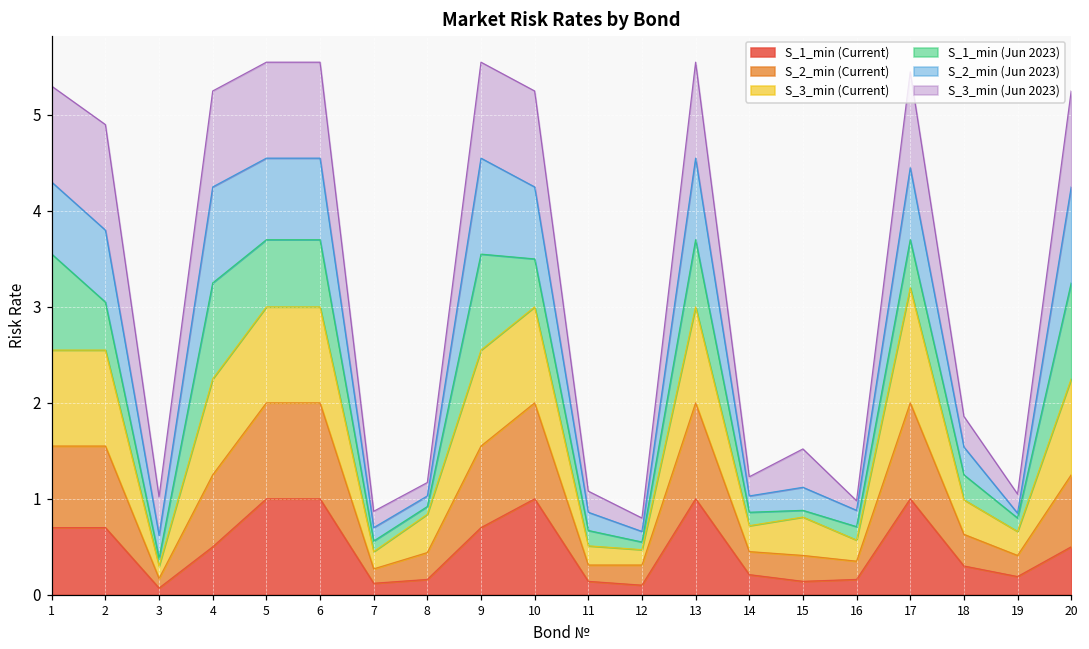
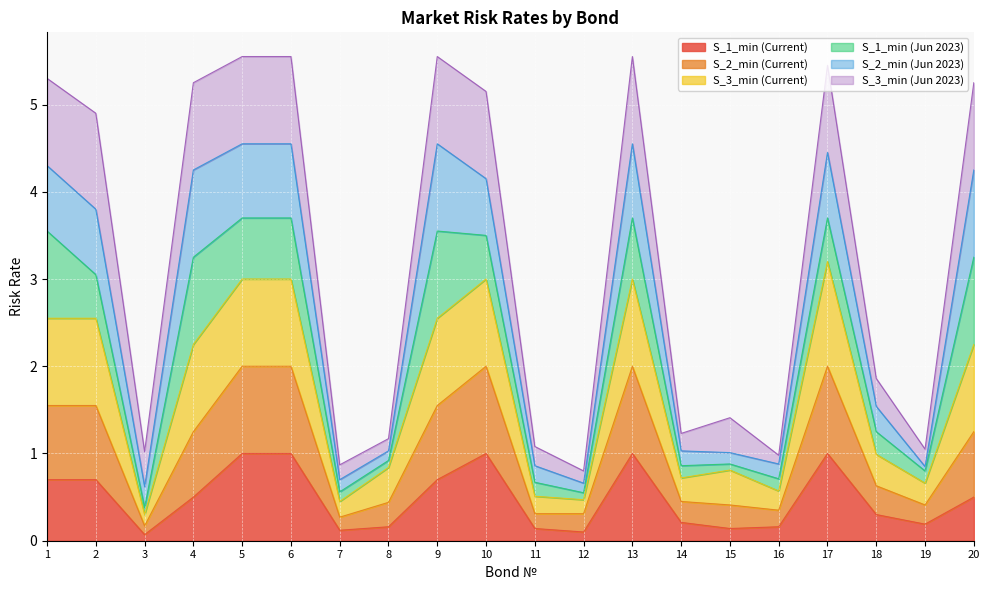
  {
    "S_3_min (Current)": {
      "1": 1.0,
      "2": 1.0,
      "3": 0.1,
      "4": 1.0,
      "5": 1.0,
      "6": 1.0,
      "7": 0.2,
      "8": 0.4,
      "9": 1.0,
      "10": 1.0,
      "11": 0.2,
      "12": 0.2,
      "13": 1.0,
      "14": 0.3,
      "15": 0.4,
      "16": 0.2,
      "17": 1.2,
      "18": 0.4,
      "19": 0.3,
      "20": 1.0
    },
    "S_1_min (Jun 2023)": {
      "1": 1.0,
      "2": 0.5,
      "3": 0.1,
      "4": 1.0,
      "5": 0.7,
      "6": 0.7,
      "7": 0.1,
      "8": 0.1,
      "9": 1.0,
      "10": 0.5,
      "11": 0.2,
      "12": 0.1,
      "13": 0.7,
      "14": 0.1,
      "15": 0.1,
      "16": 0.1,
      "17": 0.5,
      "18": 0.3,
      "19": 0.1,
      "20": 1.0
    },
    "S_2_min (Jun 2023)": {
      "1": 0.8,
      "2": 0.8,
      "3": 0.2,
      "4": 1.0,
      "5": 0.8,
      "6": 0.8,
      "7": 0.1,
      "8": 0.1,
      "9": 1.0,
-     "10": 0.8,
+     "10": 0.7,
      "11": 0.2,
      "12": 0.1,
      "13": 0.8,
      "14": 0.2,
-     "15": 0.2,
+     "15": 0.1,
      "16": 0.2,
      "17": 0.8,
      "18": 0.3,
      "19": 0.1,
      "20": 1.0
    },
    "S_3_min (Jun 2023)": {
      "1": 1.0,
      "2": 1.1,
      "3": 0.4,
      "4": 1.0,
      "5": 1.0,
      "6": 1.0,
      "7": 0.2,
      "8": 0.1,
      "9": 1.0,
      "10": 1.0,
      "11": 0.2,
      "12": 0.1,
      "13": 1.0,
      "14": 0.2,
      "15": 0.4,
      "16": 0.1,
      "18": 0.3,
      "19": 0.2,
      "20": 1.0
    }
  }
